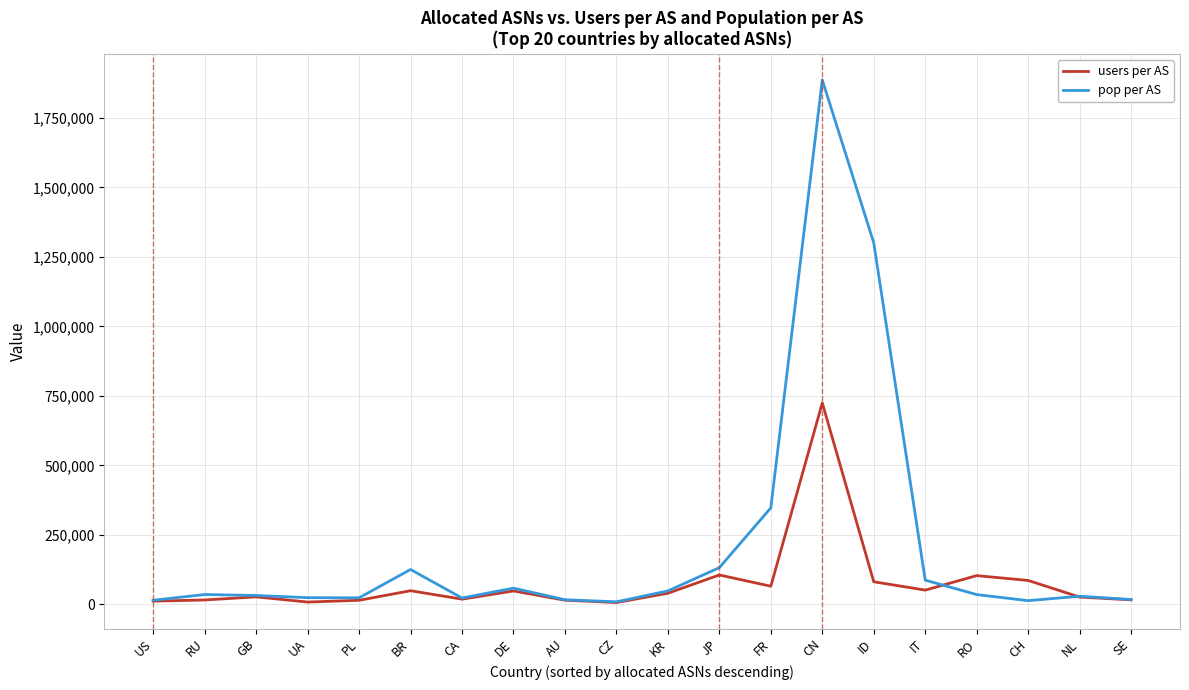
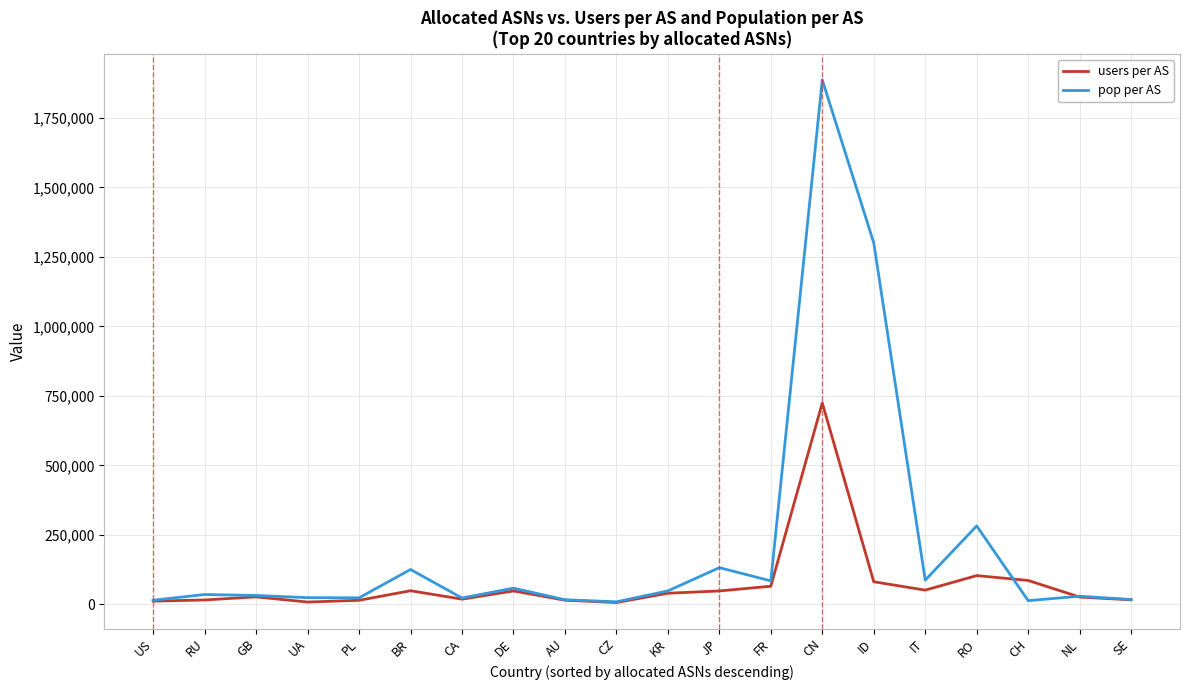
  {
    "users per AS": {
      "RU": "20,000",
      "UA": "10,000",
      "BR": "50,000",
      "DE": "50,000",
-     "JP": "110,000",
+     "JP": "50,000",
      "FR": "70,000",
      "CN": "720,000",
      "ID": "80,000",
      "IT": "50,000",
      "RO": "100,000",
      "CH": "90,000"
    },
    "pop per AS": {
      "RU": "40,000",
      "UA": "20,000",
      "BR": "130,000",
      "DE": "60,000",
      "JP": "130,000",
-     "FR": "350,000",
+     "FR": "80,000",
      "CN": "1,890,000",
      "ID": "1,300,000",
      "IT": "90,000",
-     "RO": "30,000",
+     "RO": "280,000",
      "CH": "10,000"
    }
  }
